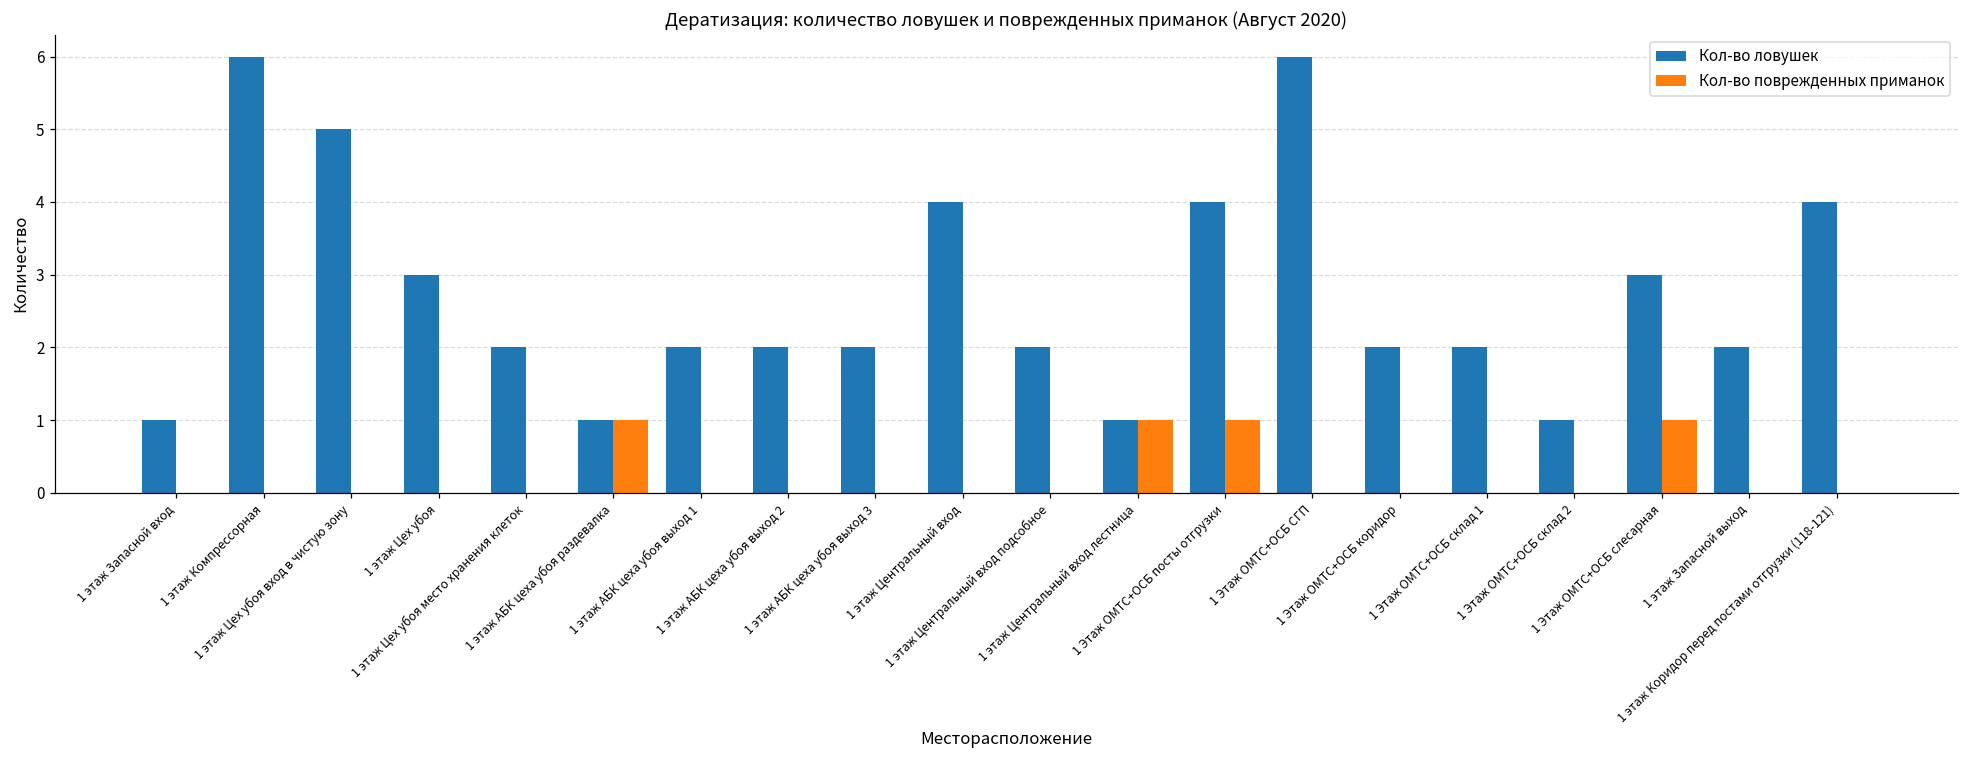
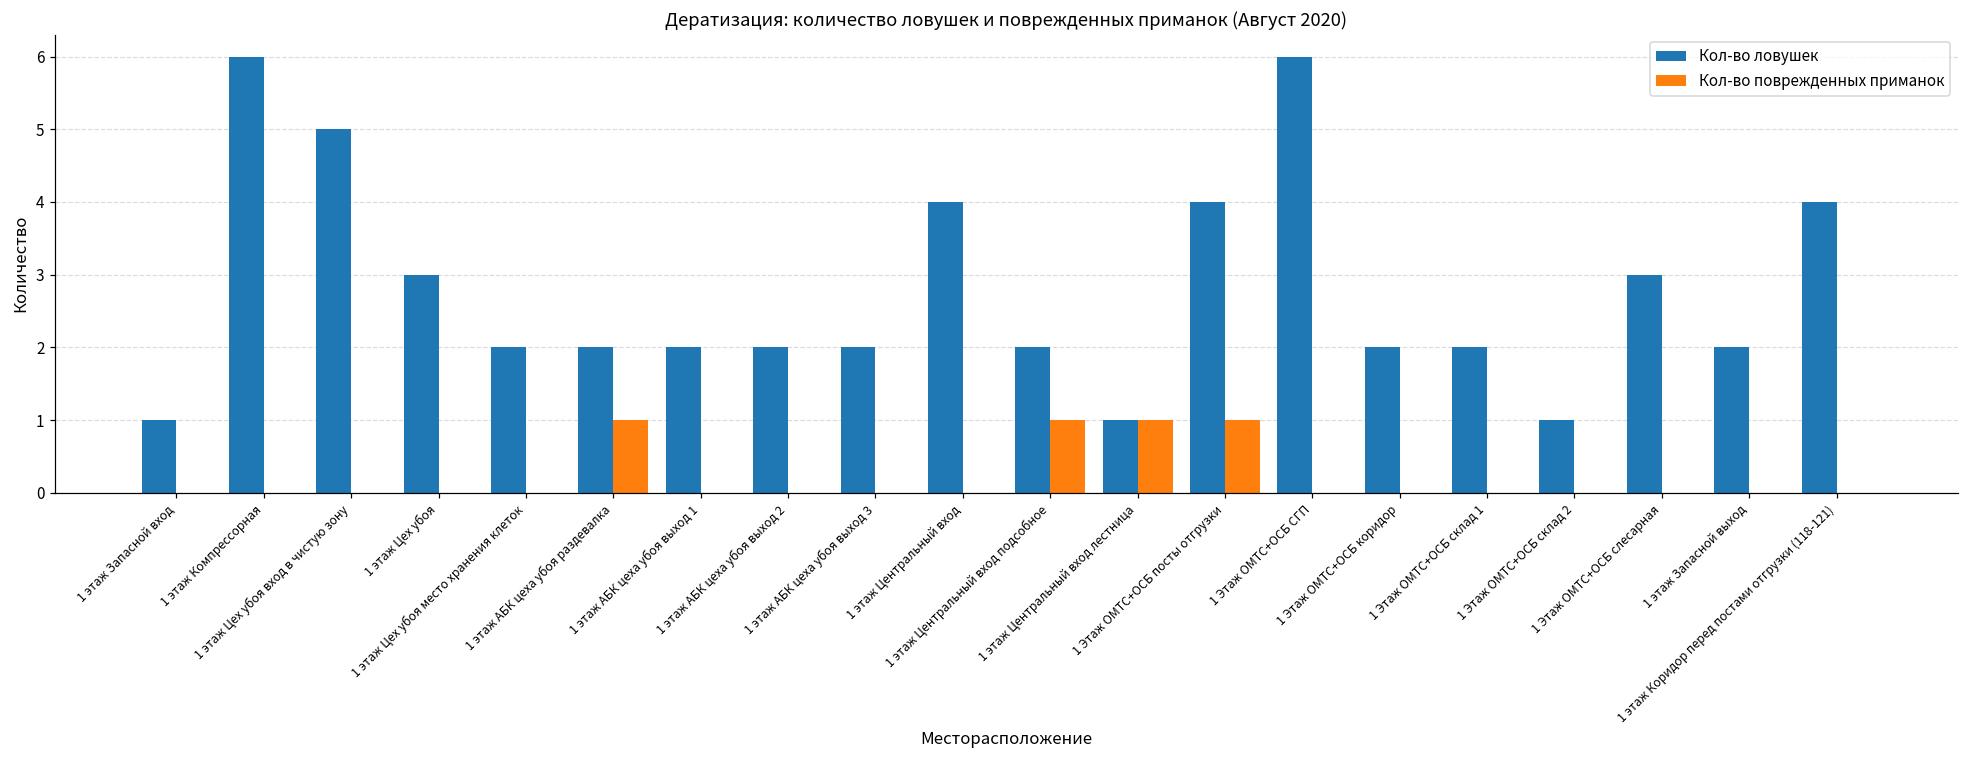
  {
    "Кол-во ловушек": {
      "1 этаж Запасной вход": 1,
      "1 этаж Компрессорная": 6,
      "1 этаж Цех убоя вход в чистую зону": 5,
      "1 этаж Цех убоя": 3,
      "1 этаж Цех убоя место хранения клеток": 2,
-     "1 этаж АБК цеха убоя раздевалка": 1,
+     "1 этаж АБК цеха убоя раздевалка": 2,
      "1 этаж АБК цеха убоя выход 1": 2,
      "1 этаж АБК цеха убоя выход 2": 2,
      "1 этаж АБК цеха убоя выход 3": 2,
      "1 этаж Центральный вход": 4,
      "1 этаж Центральный вход подсобное": 2,
      "1 этаж Центральный вход лестница": 1,
      "1 Этаж ОМТС+ОСБ посты отгрузки": 4,
      "1 Этаж ОМТС+ОСБ СГП": 6,
      "1 Этаж ОМТС+ОСБ коридор": 2,
      "1 Этаж ОМТС+ОСБ склад 1": 2,
      "1 Этаж ОМТС+ОСБ склад 2": 1,
      "1 Этаж ОМТС+ОСБ слесарная": 3,
      "1 этаж Запасной выход": 2,
      "1 этаж Коридор перед постами отгрузки (118-121)": 4
    },
    "Кол-во поврежденных приманок": {
      "1 этаж Запасной вход": 0,
      "1 этаж Компрессорная": 0,
      "1 этаж Цех убоя вход в чистую зону": 0,
      "1 этаж Цех убоя": 0,
      "1 этаж Цех убоя место хранения клеток": 0,
      "1 этаж АБК цеха убоя раздевалка": 1,
      "1 этаж АБК цеха убоя выход 1": 0,
      "1 этаж АБК цеха убоя выход 2": 0,
      "1 этаж АБК цеха убоя выход 3": 0,
      "1 этаж Центральный вход": 0,
-     "1 этаж Центральный вход подсобное": 0,
+     "1 этаж Центральный вход подсобное": 1,
      "1 этаж Центральный вход лестница": 1,
      "1 Этаж ОМТС+ОСБ посты отгрузки": 1,
      "1 Этаж ОМТС+ОСБ СГП": 0,
      "1 Этаж ОМТС+ОСБ коридор": 0,
      "1 Этаж ОМТС+ОСБ склад 1": 0,
      "1 Этаж ОМТС+ОСБ склад 2": 0,
-     "1 Этаж ОМТС+ОСБ слесарная": 1,
+     "1 Этаж ОМТС+ОСБ слесарная": 0,
      "1 этаж Запасной выход": 0,
      "1 этаж Коридор перед постами отгрузки (118-121)": 0
    }
  }
